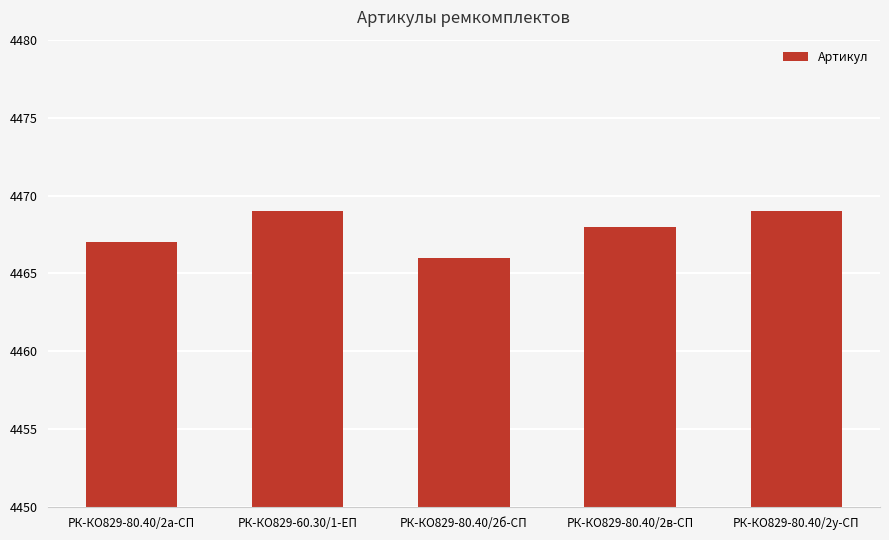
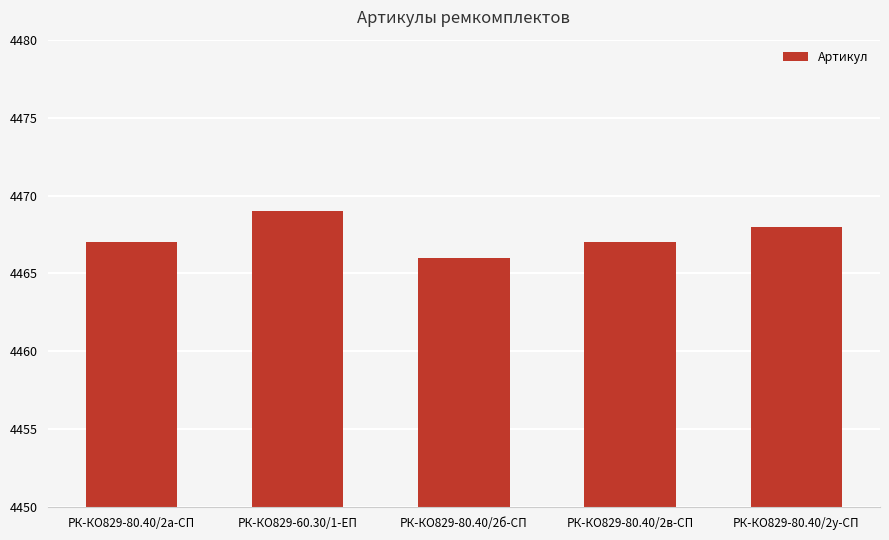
  {
    "РК-КО829-80.40/2а-СП": 4467,
    "РК-КО829-60.30/1-ЕП": 4469,
    "РК-КО829-80.40/2б-СП": 4466,
-   "РК-КО829-80.40/2в-СП": 4468,
-   "РК-КО829-80.40/2у-СП": 4469
+   "РК-КО829-80.40/2в-СП": 4467,
+   "РК-КО829-80.40/2у-СП": 4468
  }
